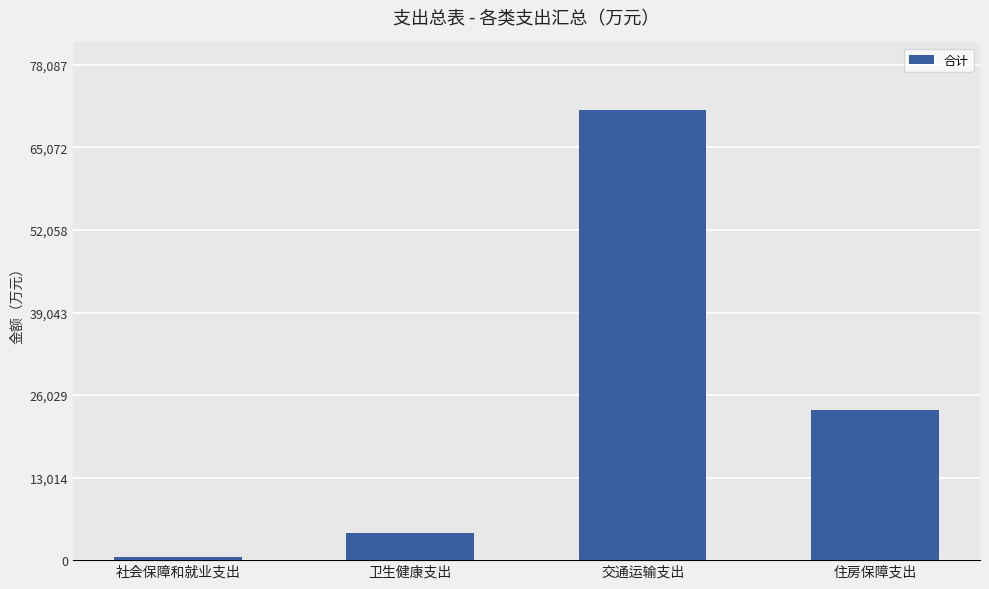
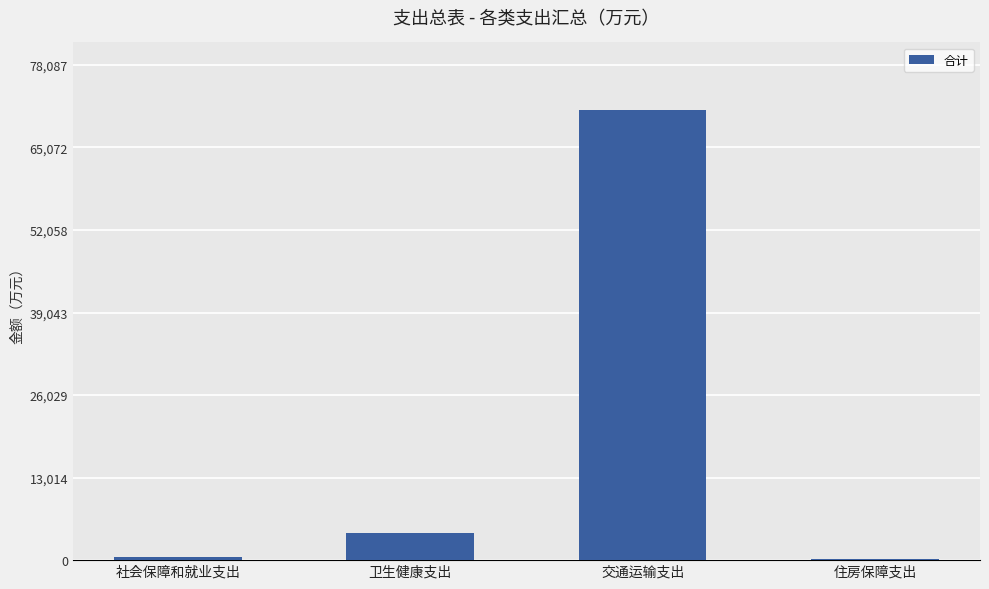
  {
    "社会保障和就业支出": "1,000",
    "卫生健康支出": "4,000",
    "交通运输支出": "71,000",
-   "住房保障支出": "24,000"
+   "住房保障支出": "0"
  }
